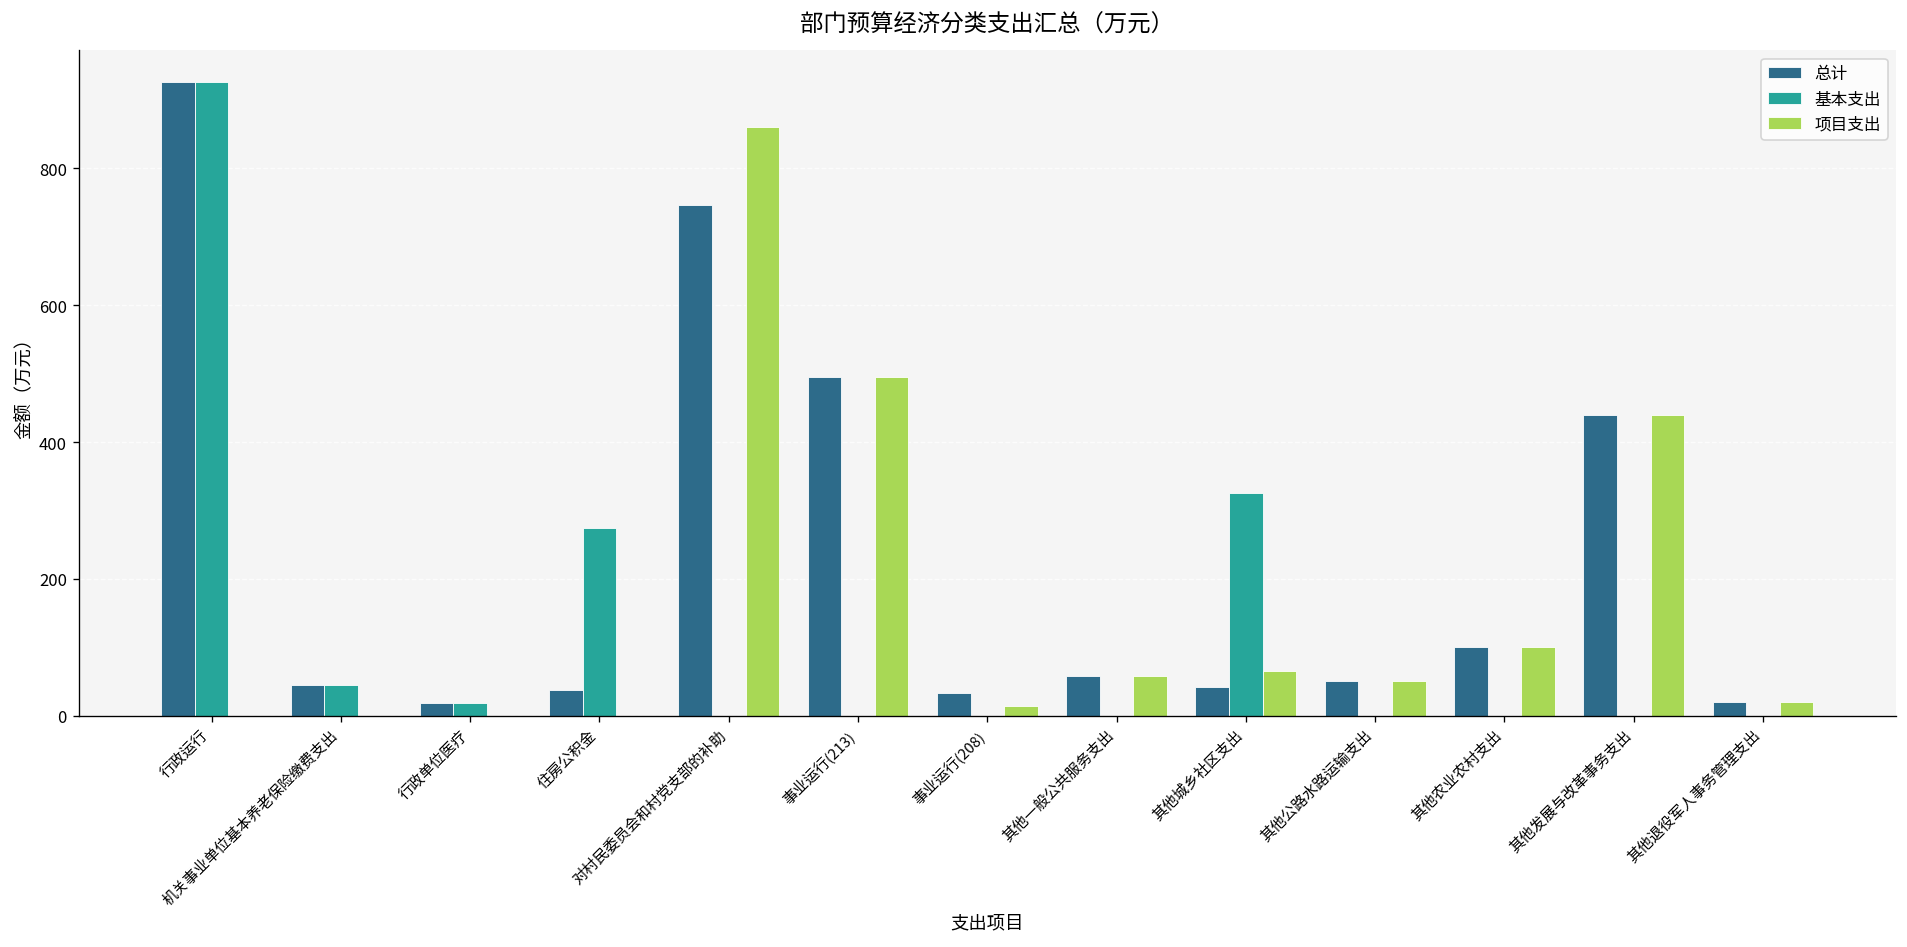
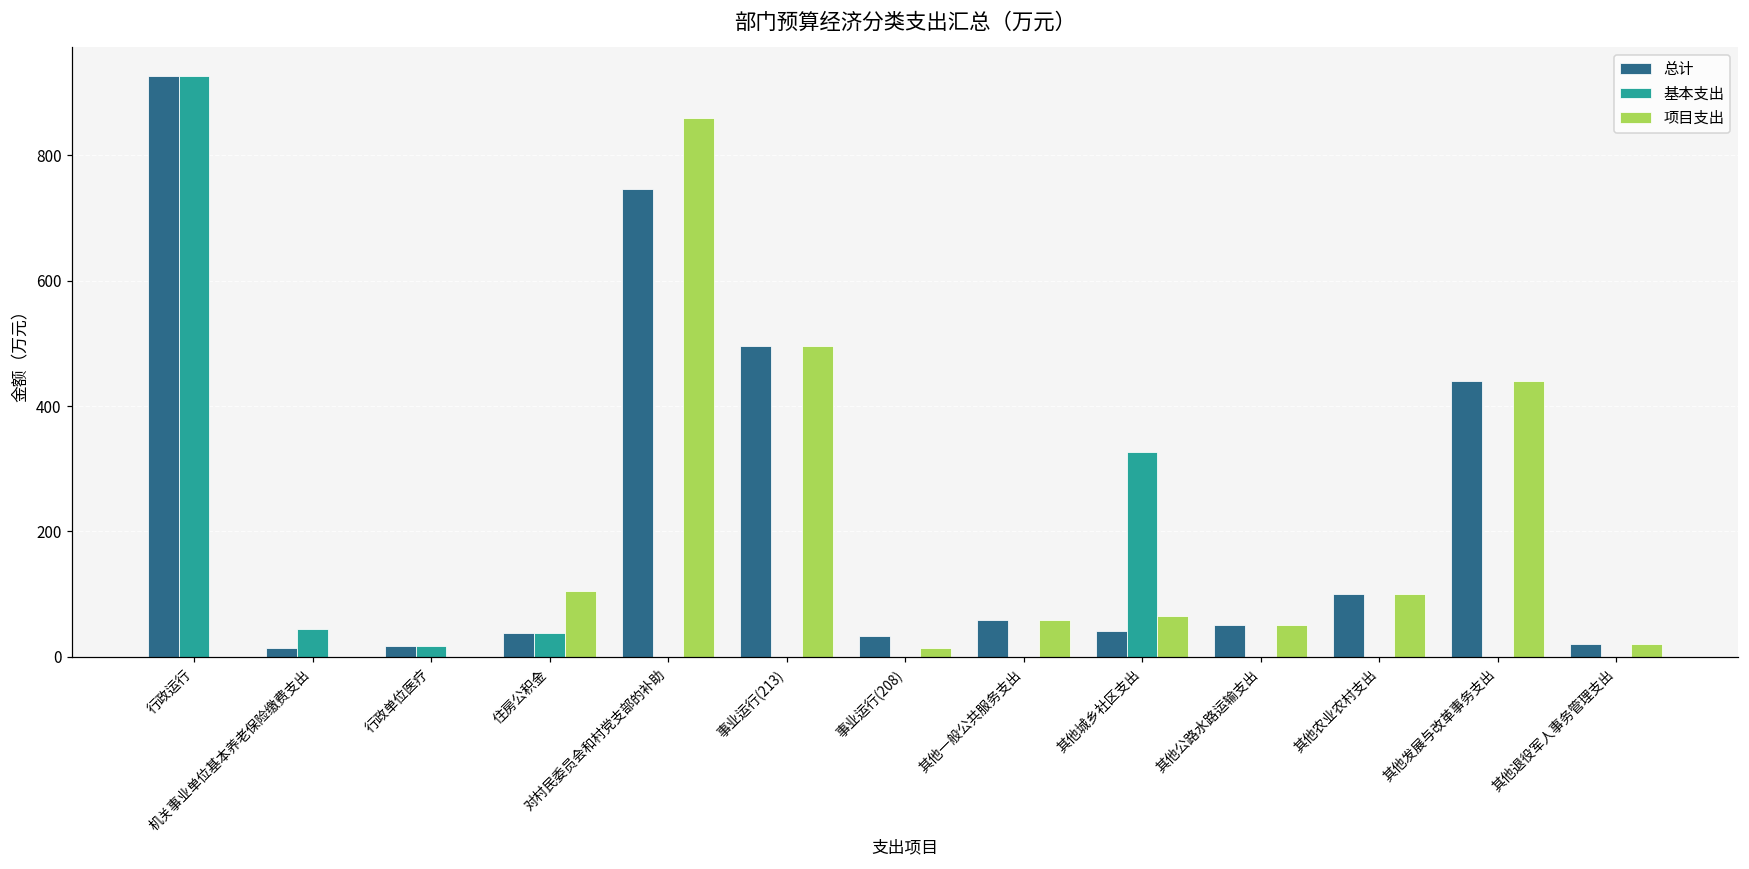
  {
    "总计": {
      "行政运行": 930,
-     "机关事业单位基本养老保险缴费支出": 40,
+     "机关事业单位基本养老保险缴费支出": 10,
      "行政单位医疗": 20,
      "住房公积金": 40,
      "对村民委员会和村党支部的补助": 750,
      "事业运行(213)": 500,
      "事业运行(208)": 30,
      "其他一般公共服务支出": 60,
      "其他城乡社区支出": 40,
      "其他公路水路运输支出": 50,
      "其他农业农村支出": 100,
      "其他发展与改革事务支出": 440,
      "其他退役军人事务管理支出": 20
    },
    "基本支出": {
      "行政运行": 930,
      "机关事业单位基本养老保险缴费支出": 40,
      "行政单位医疗": 20,
-     "住房公积金": 270,
+     "住房公积金": 40,
      "对村民委员会和村党支部的补助": 0,
      "事业运行(213)": 0,
      "事业运行(208)": 0,
      "其他一般公共服务支出": 0,
      "其他城乡社区支出": 330,
      "其他公路水路运输支出": 0,
      "其他农业农村支出": 0,
      "其他发展与改革事务支出": 0,
      "其他退役军人事务管理支出": 0
    },
    "项目支出": {
      "行政运行": 0,
      "机关事业单位基本养老保险缴费支出": 0,
      "行政单位医疗": 0,
-     "住房公积金": 0,
+     "住房公积金": 110,
      "对村民委员会和村党支部的补助": 860,
      "事业运行(213)": 500,
      "事业运行(208)": 10,
      "其他一般公共服务支出": 60,
      "其他城乡社区支出": 60,
      "其他公路水路运输支出": 50,
      "其他农业农村支出": 100,
      "其他发展与改革事务支出": 440,
      "其他退役军人事务管理支出": 20
    }
  }
